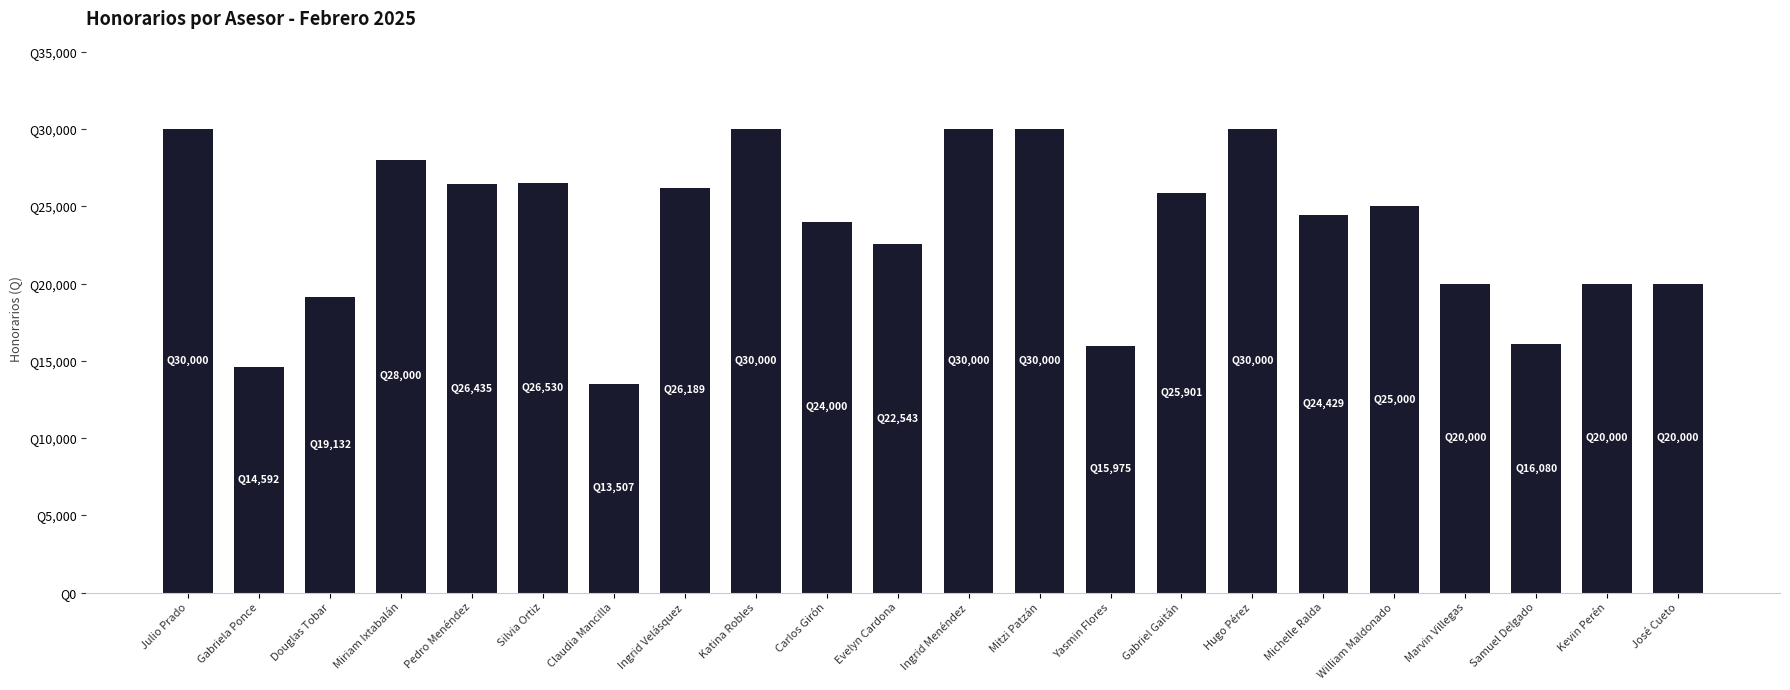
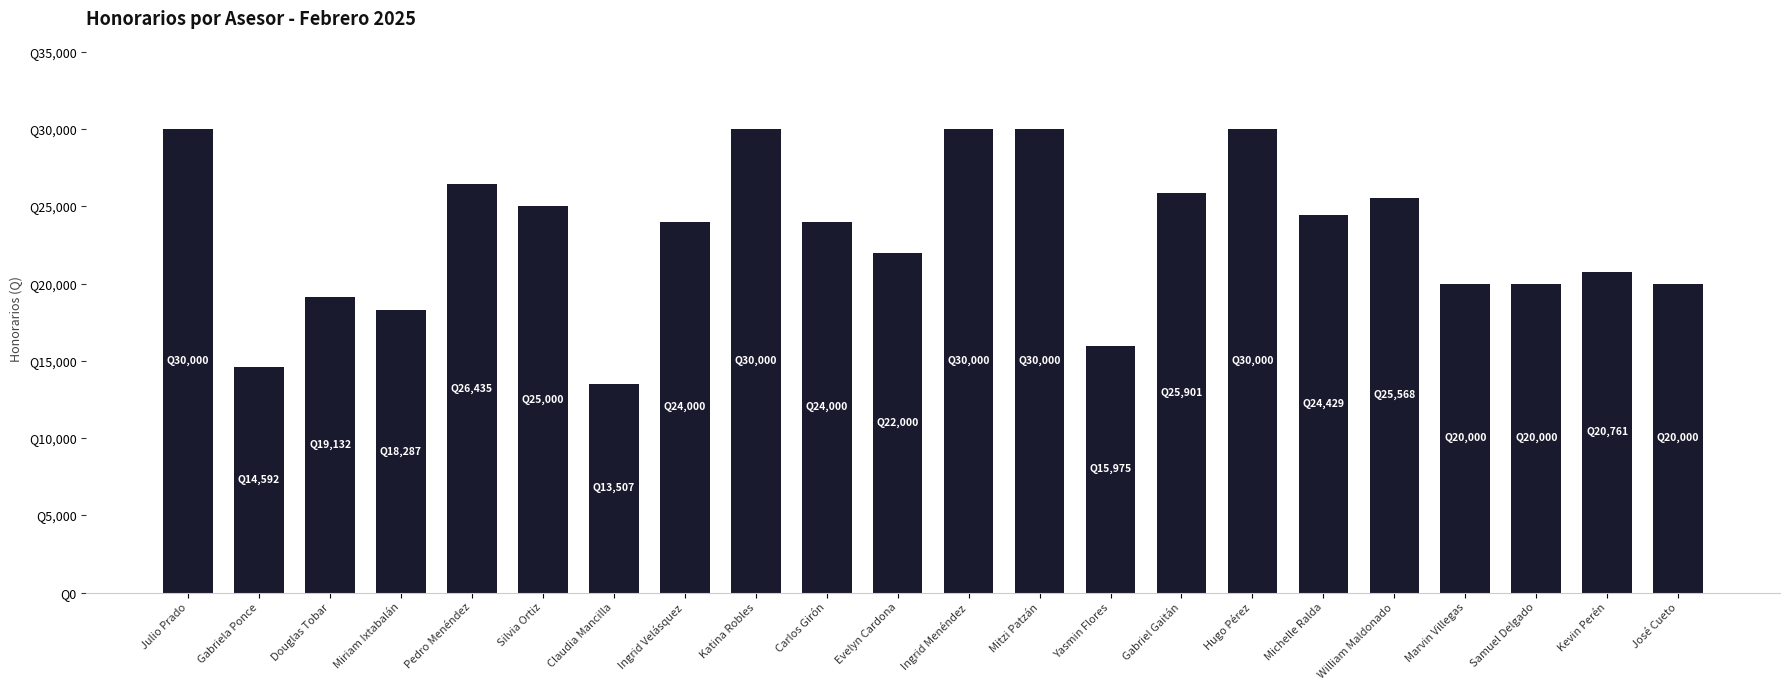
  {
-   "Miriam Ixtabalán": "28,000",
-   "Silvia Ortiz": "26,530",
-   "Ingrid Velásquez": "26,189",
-   "Evelyn Cardona": "22,543",
-   "William Maldonado": "25,000",
-   "Samuel Delgado": "16,080",
-   "Kevin Perén": "20,000"
+   "Miriam Ixtabalán": "18,287",
+   "Silvia Ortiz": "25,000",
+   "Ingrid Velásquez": "24,000",
+   "Evelyn Cardona": "22,000",
+   "William Maldonado": "25,568",
+   "Samuel Delgado": "20,000",
+   "Kevin Perén": "20,761"
  }
